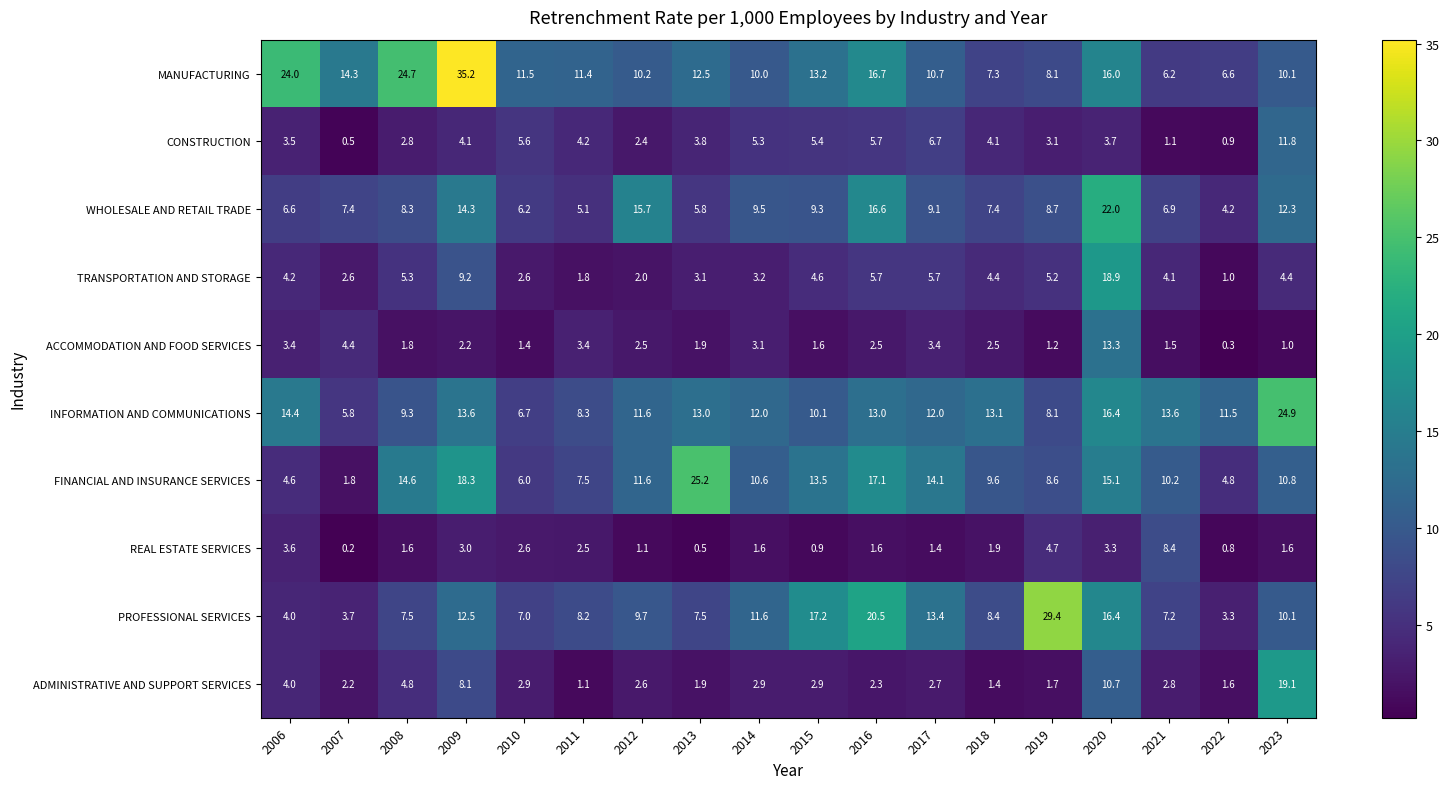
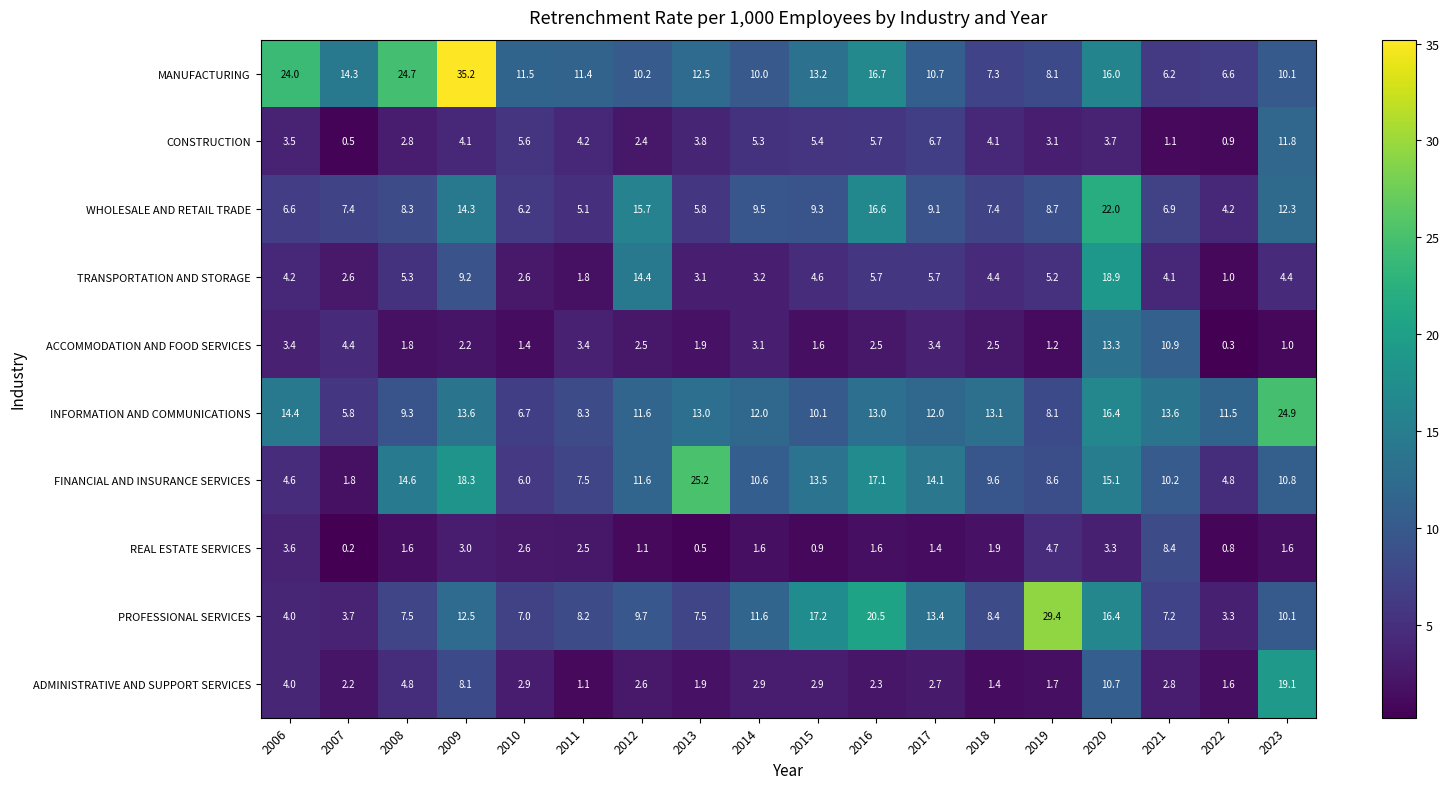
  {
    "MANUFACTURING": {
      "2006": 24.0,
      "2007": 14.3,
      "2008": 24.7,
      "2009": 35.2,
      "2010": 11.5,
      "2011": 11.4,
      "2012": 10.2,
      "2013": 12.5,
      "2014": 10.0,
      "2015": 13.2,
      "2016": 16.7,
      "2017": 10.7,
      "2018": 7.3,
      "2019": 8.1,
      "2020": 16.0,
      "2021": 6.2,
      "2022": 6.6,
      "2023": 10.1
    },
    "CONSTRUCTION": {
      "2006": 3.5,
      "2007": 0.5,
      "2008": 2.8,
      "2009": 4.1,
      "2010": 5.6,
      "2011": 4.2,
      "2012": 2.4,
      "2013": 3.8,
      "2014": 5.3,
      "2015": 5.4,
      "2016": 5.7,
      "2017": 6.7,
      "2018": 4.1,
      "2019": 3.1,
      "2020": 3.7,
      "2021": 1.1,
      "2022": 0.9,
      "2023": 11.8
    },
    "WHOLESALE AND RETAIL TRADE": {
      "2006": 6.6,
      "2007": 7.4,
      "2008": 8.3,
      "2009": 14.3,
      "2010": 6.2,
      "2011": 5.1,
      "2012": 15.7,
      "2013": 5.8,
      "2014": 9.5,
      "2015": 9.3,
      "2016": 16.6,
      "2017": 9.1,
      "2018": 7.4,
      "2019": 8.7,
      "2020": 22.0,
      "2021": 6.9,
      "2022": 4.2,
      "2023": 12.3
    },
    "TRANSPORTATION AND STORAGE": {
      "2006": 4.2,
      "2007": 2.6,
      "2008": 5.3,
      "2009": 9.2,
      "2010": 2.6,
      "2011": 1.8,
-     "2012": 2.0,
+     "2012": 14.4,
      "2013": 3.1,
      "2014": 3.2,
      "2015": 4.6,
      "2016": 5.7,
      "2017": 5.7,
      "2018": 4.4,
      "2019": 5.2,
      "2020": 18.9,
      "2021": 4.1,
      "2022": 1.0,
      "2023": 4.4
    },
    "ACCOMMODATION AND FOOD SERVICES": {
      "2006": 3.4,
      "2007": 4.4,
      "2008": 1.8,
      "2009": 2.2,
      "2010": 1.4,
      "2011": 3.4,
      "2012": 2.5,
      "2013": 1.9,
      "2014": 3.1,
      "2015": 1.6,
      "2016": 2.5,
      "2017": 3.4,
      "2018": 2.5,
      "2019": 1.2,
      "2020": 13.3,
-     "2021": 1.5,
+     "2021": 10.9,
      "2022": 0.3,
      "2023": 1.0
    },
    "INFORMATION AND COMMUNICATIONS": {
      "2006": 14.4,
      "2007": 5.8,
      "2008": 9.3,
      "2009": 13.6,
      "2010": 6.7,
      "2011": 8.3,
      "2012": 11.6,
      "2013": 13.0,
      "2014": 12.0,
      "2015": 10.1,
      "2016": 13.0,
      "2017": 12.0,
      "2018": 13.1,
      "2019": 8.1,
      "2020": 16.4,
      "2021": 13.6,
      "2022": 11.5,
      "2023": 24.9
    },
    "FINANCIAL AND INSURANCE SERVICES": {
      "2006": 4.6,
      "2007": 1.8,
      "2008": 14.6,
      "2009": 18.3,
      "2010": 6.0,
      "2011": 7.5,
      "2012": 11.6,
      "2013": 25.2,
      "2014": 10.6,
      "2015": 13.5,
      "2016": 17.1,
      "2017": 14.1,
      "2018": 9.6,
      "2019": 8.6,
      "2020": 15.1,
      "2021": 10.2,
      "2022": 4.8,
      "2023": 10.8
    },
    "REAL ESTATE SERVICES": {
      "2006": 3.6,
      "2007": 0.2,
      "2008": 1.6,
      "2009": 3.0,
      "2010": 2.6,
      "2011": 2.5,
      "2012": 1.1,
      "2013": 0.5,
      "2014": 1.6,
      "2015": 0.9,
      "2016": 1.6,
      "2017": 1.4,
      "2018": 1.9,
      "2019": 4.7,
      "2020": 3.3,
      "2021": 8.4,
      "2022": 0.8,
      "2023": 1.6
    },
    "PROFESSIONAL SERVICES": {
      "2006": 4.0,
      "2007": 3.7,
      "2008": 7.5,
      "2009": 12.5,
      "2010": 7.0,
      "2011": 8.2,
      "2012": 9.7,
      "2013": 7.5,
      "2014": 11.6,
      "2015": 17.2,
      "2016": 20.5,
      "2017": 13.4,
      "2018": 8.4,
      "2019": 29.4,
      "2020": 16.4,
      "2021": 7.2,
      "2022": 3.3,
      "2023": 10.1
    },
    "ADMINISTRATIVE AND SUPPORT SERVICES": {
      "2006": 4.0,
      "2007": 2.2,
      "2008": 4.8,
      "2009": 8.1,
      "2010": 2.9,
      "2011": 1.1,
      "2012": 2.6,
      "2013": 1.9,
      "2014": 2.9,
      "2015": 2.9,
      "2016": 2.3,
      "2017": 2.7,
      "2018": 1.4,
      "2019": 1.7,
      "2020": 10.7,
      "2021": 2.8,
      "2022": 1.6,
      "2023": 19.1
    }
  }
